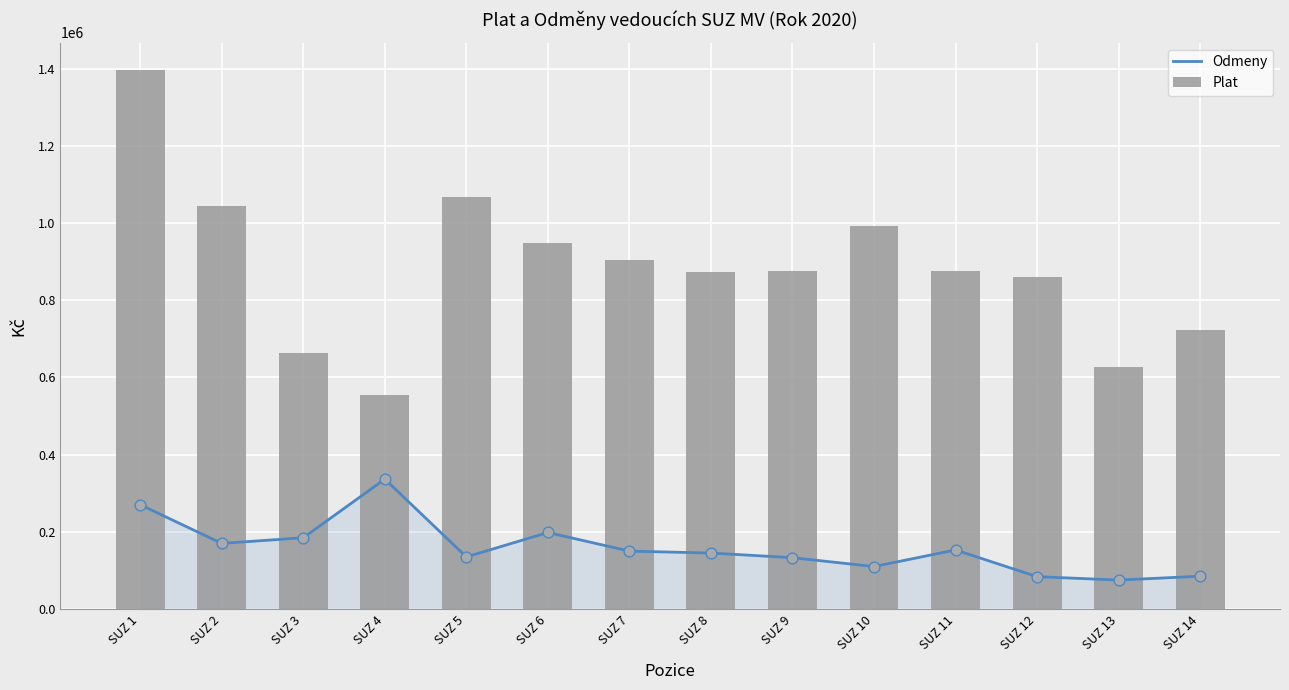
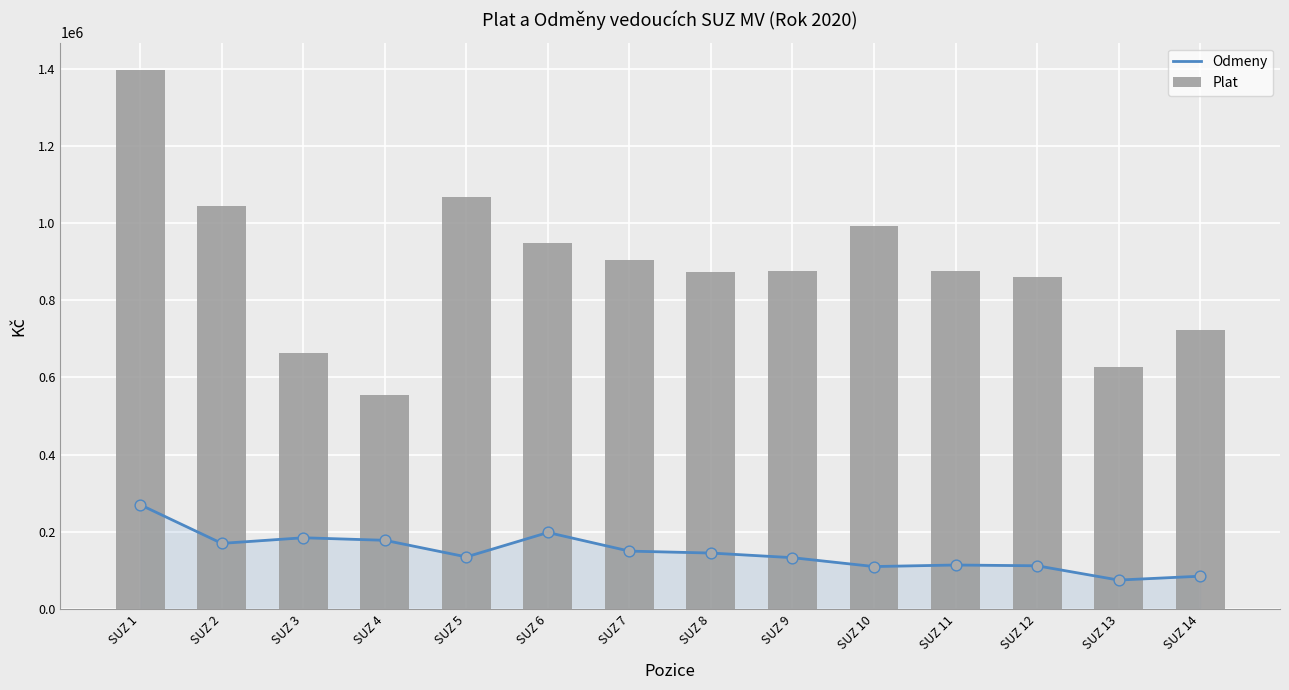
  {
    "Odmeny": {
      "SUZ 1": 270000,
      "SUZ 2": 170000,
      "SUZ 3": 180000,
-     "SUZ 4": 340000,
+     "SUZ 4": 180000,
      "SUZ 5": 140000,
      "SUZ 6": 200000,
      "SUZ 7": 150000,
      "SUZ 8": 150000,
      "SUZ 9": 130000,
      "SUZ 10": 110000,
-     "SUZ 11": 150000,
-     "SUZ 12": 80000,
+     "SUZ 11": 110000,
+     "SUZ 12": 110000,
      "SUZ 13": 80000,
      "SUZ 14": 90000
    },
    "Plat": {
      "SUZ 1": 1400000,
      "SUZ 2": 1040000,
      "SUZ 3": 660000,
      "SUZ 4": 550000,
      "SUZ 5": 1070000,
      "SUZ 6": 950000,
      "SUZ 7": 900000,
      "SUZ 8": 870000,
      "SUZ 9": 880000,
      "SUZ 10": 990000,
      "SUZ 11": 880000,
      "SUZ 12": 860000,
      "SUZ 13": 630000,
      "SUZ 14": 720000
    }
  }
